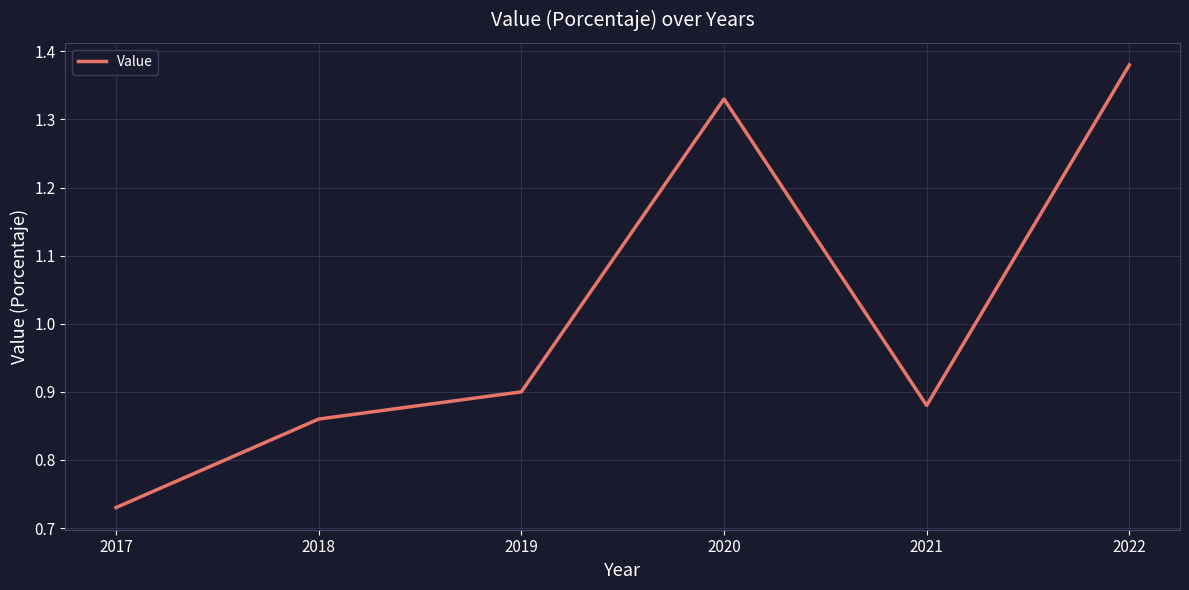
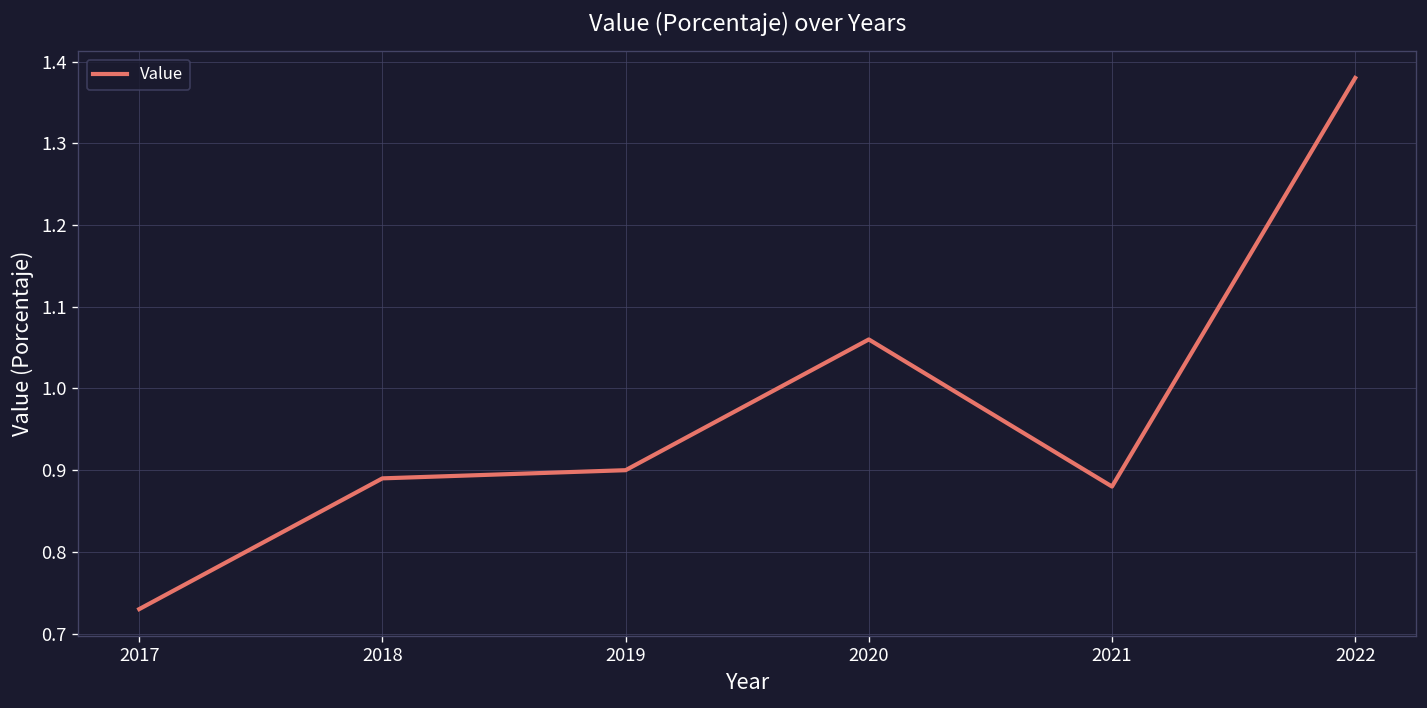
  {
    "2017": 0.73,
-   "2018": 0.86,
+   "2018": 0.89,
    "2019": 0.90,
-   "2020": 1.33,
+   "2020": 1.06,
    "2021": 0.88,
    "2022": 1.38
  }
